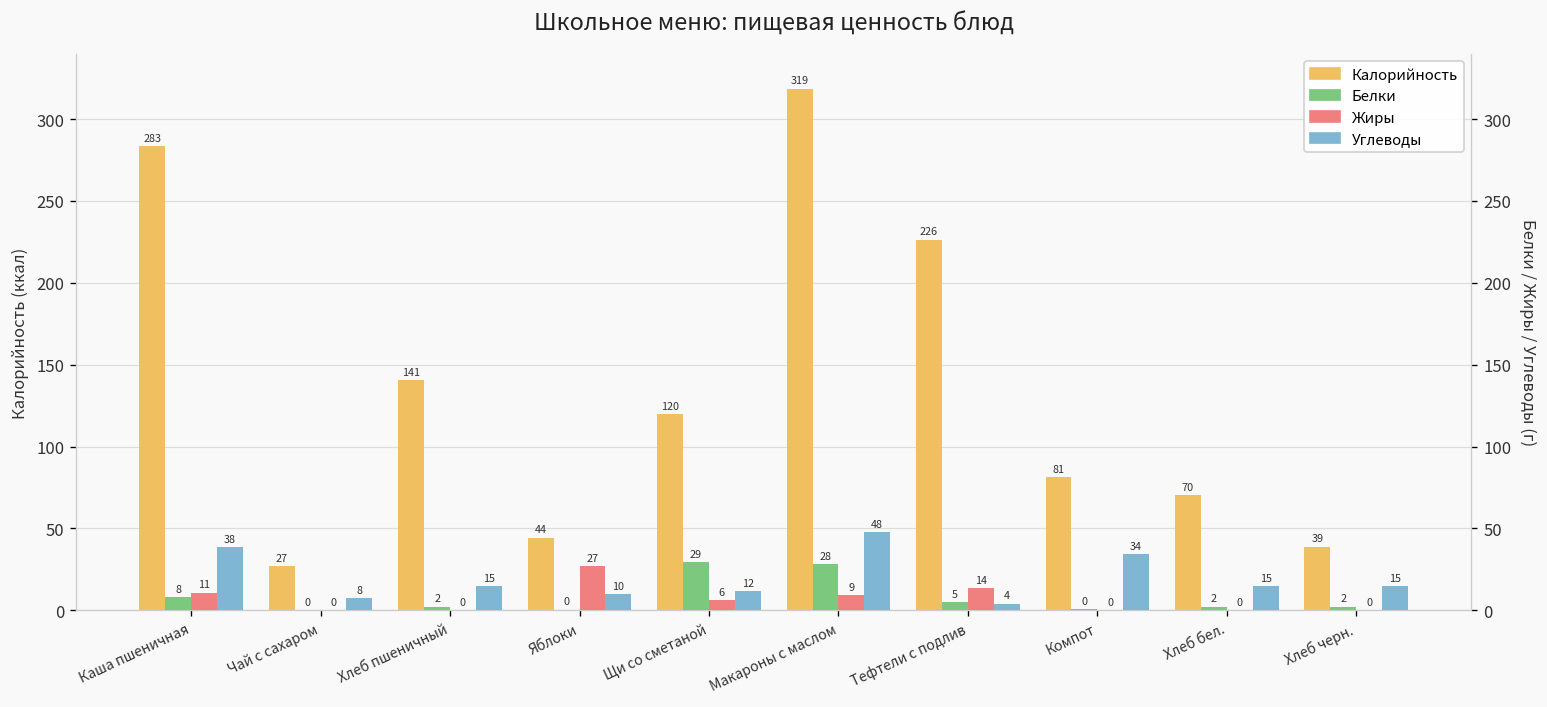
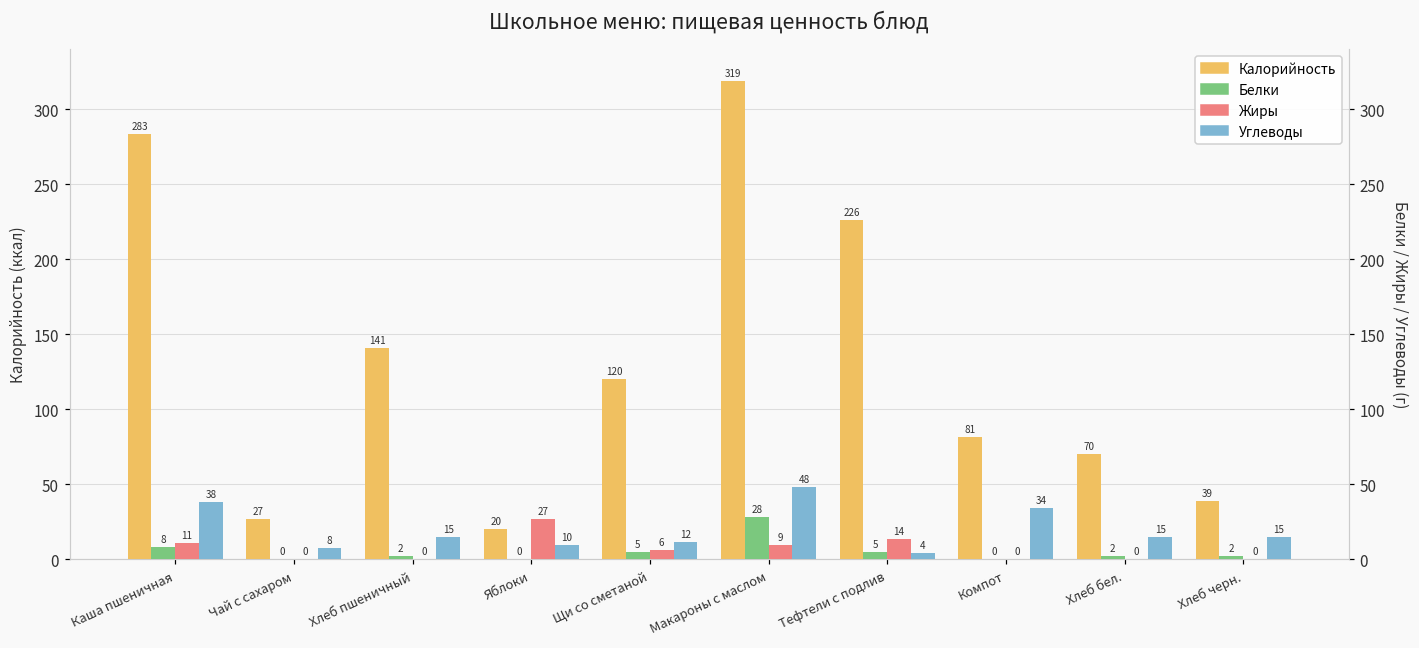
  {
    "Калорийность": {
      "Каша пшеничная": 283,
      "Чай с сахаром": 27,
      "Хлеб пшеничный": 141,
-     "Яблоки": 44,
+     "Яблоки": 20,
      "Щи со сметаной": 120,
      "Макароны с маслом": 319,
      "Тефтели с подлив": 226,
      "Компот": 81,
      "Хлеб бел.": 70,
      "Хлеб черн.": 39
    },
    "Белки": {
      "Каша пшеничная": 8,
      "Чай с сахаром": 0,
      "Хлеб пшеничный": 2,
      "Яблоки": 0,
-     "Щи со сметаной": 29,
+     "Щи со сметаной": 5,
      "Макароны с маслом": 28,
      "Тефтели с подлив": 5,
      "Компот": 0,
      "Хлеб бел.": 2,
      "Хлеб черн.": 2
    },
    "Жиры": {
      "Каша пшеничная": 11,
      "Чай с сахаром": 0,
      "Хлеб пшеничный": 0,
      "Яблоки": 27,
      "Щи со сметаной": 6,
      "Макароны с маслом": 9,
      "Тефтели с подлив": 14,
      "Компот": 0,
      "Хлеб бел.": 0,
      "Хлеб черн.": 0
    },
    "Углеводы": {
      "Каша пшеничная": 38,
      "Чай с сахаром": 8,
      "Хлеб пшеничный": 15,
      "Яблоки": 10,
      "Щи со сметаной": 12,
      "Макароны с маслом": 48,
      "Тефтели с подлив": 4,
      "Компот": 34,
      "Хлеб бел.": 15,
      "Хлеб черн.": 15
    }
  }
